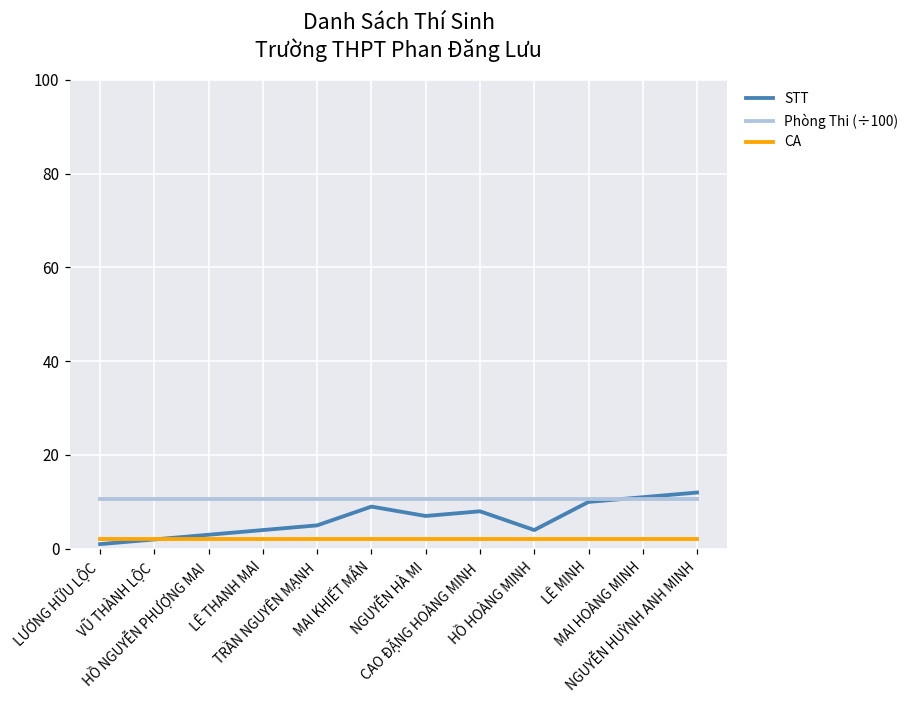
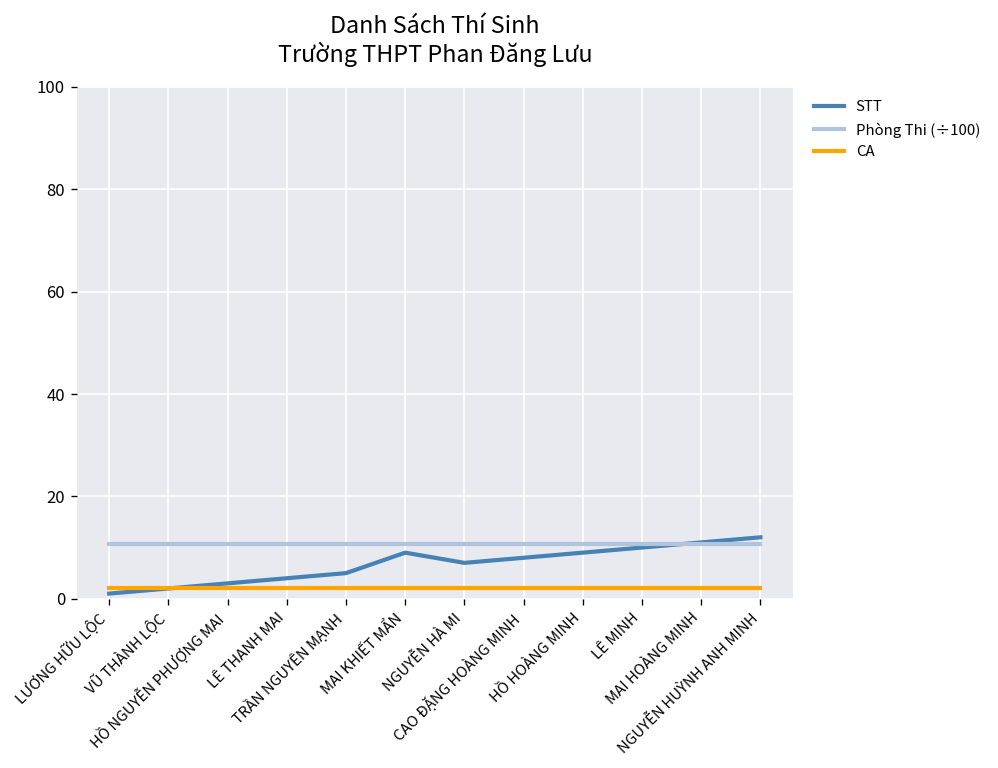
  {
    "STT": {
      "LƯƠNG HỮU LỘC": 1,
      "HỒ NGUYỄN PHƯỢNG MAI": 3,
      "LÊ THANH MAI": 4,
      "TRẦN NGUYÊN MẠNH": 5,
      "MAI KHIẾT MẨN": 9,
      "NGUYỄN HÀ MI": 7,
      "CAO ĐẶNG HOÀNG MINH": 8,
-     "HỒ HOÀNG MINH": 4,
+     "HỒ HOÀNG MINH": 9,
      "LÊ MINH": 10,
      "NGUYỄN HUỲNH ANH MINH": 12
    },
    "Phòng Thi (÷100)": {
      "LƯƠNG HỮU LỘC": 11,
      "VŨ THÀNH LỘC": 11,
      "HỒ NGUYỄN PHƯỢNG MAI": 11,
      "LÊ THANH MAI": 11,
      "TRẦN NGUYÊN MẠNH": 11,
      "MAI KHIẾT MẨN": 11,
      "NGUYỄN HÀ MI": 11,
      "CAO ĐẶNG HOÀNG MINH": 11,
      "HỒ HOÀNG MINH": 11,
      "LÊ MINH": 11,
      "NGUYỄN HUỲNH ANH MINH": 11
    },
    "CA": {
      "LƯƠNG HỮU LỘC": 2,
      "HỒ NGUYỄN PHƯỢNG MAI": 2,
      "LÊ THANH MAI": 2,
      "TRẦN NGUYÊN MẠNH": 2,
      "MAI KHIẾT MẨN": 2,
      "NGUYỄN HÀ MI": 2,
      "CAO ĐẶNG HOÀNG MINH": 2,
      "HỒ HOÀNG MINH": 2,
      "LÊ MINH": 2,
      "MAI HOÀNG MINH": 2,
      "NGUYỄN HUỲNH ANH MINH": 2
    }
  }
